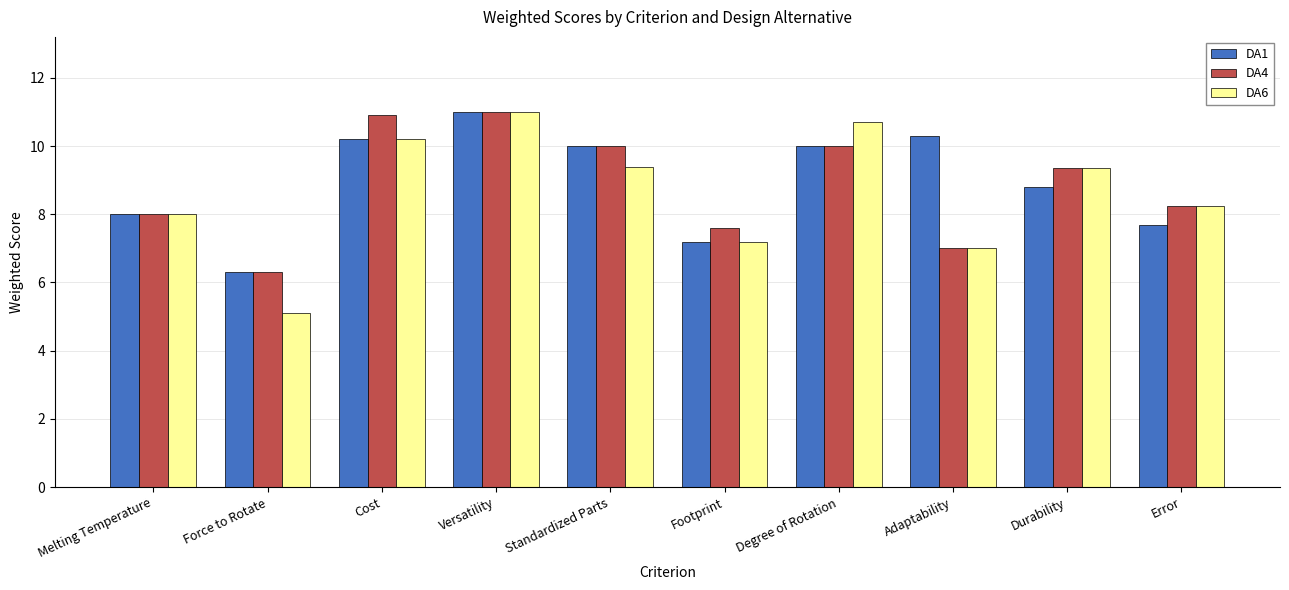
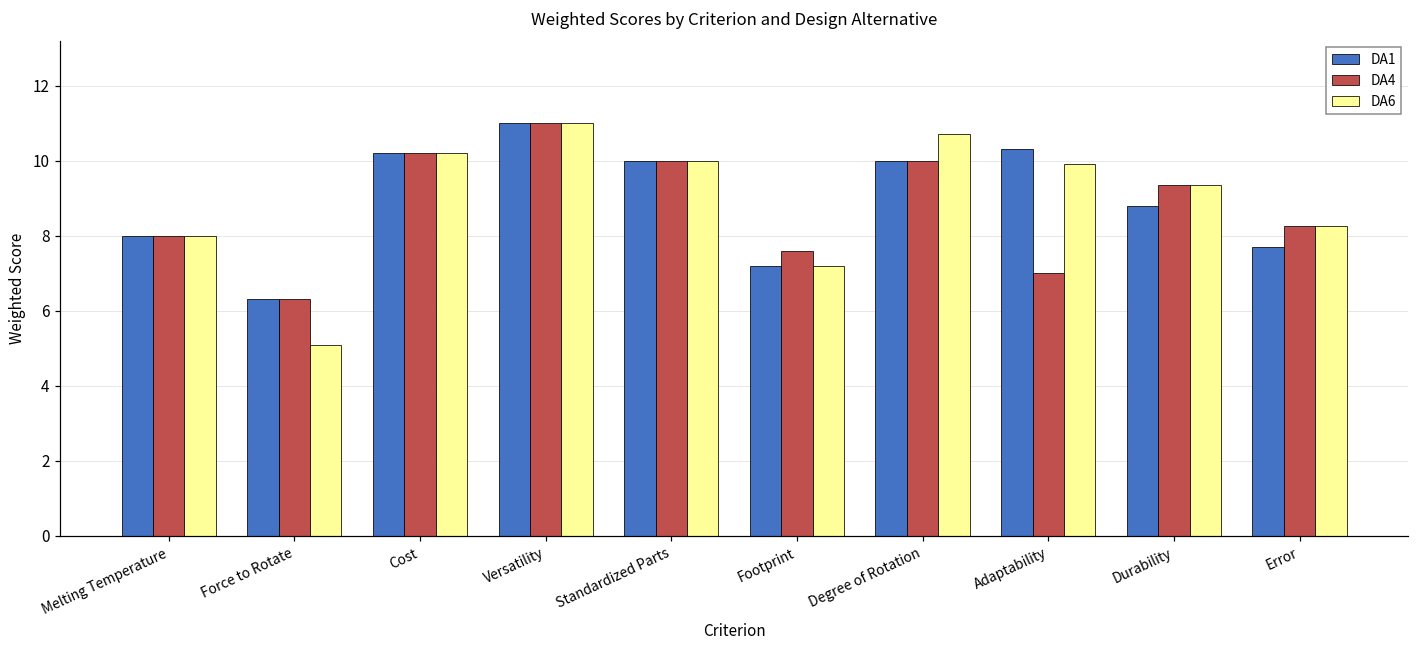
  {
    "DA1": {
      "Melting Temperature": 8.0,
      "Force to Rotate": 6.3,
      "Cost": 10.2,
      "Versatility": 11.0,
      "Standardized Parts": 10.0,
      "Footprint": 7.2,
      "Degree of Rotation": 10.0,
      "Adaptability": 10.3,
      "Durability": 8.8,
      "Error": 7.7
    },
    "DA4": {
      "Melting Temperature": 8.0,
      "Force to Rotate": 6.3,
-     "Cost": 10.9,
+     "Cost": 10.2,
      "Versatility": 11.0,
      "Standardized Parts": 10.0,
      "Footprint": 7.6,
      "Degree of Rotation": 10.0,
      "Adaptability": 7.0,
      "Durability": 9.4,
      "Error": 8.3
    },
    "DA6": {
      "Melting Temperature": 8.0,
      "Force to Rotate": 5.1,
      "Cost": 10.2,
      "Versatility": 11.0,
-     "Standardized Parts": 9.4,
+     "Standardized Parts": 10.0,
      "Footprint": 7.2,
      "Degree of Rotation": 10.7,
-     "Adaptability": 7.0,
+     "Adaptability": 9.9,
      "Durability": 9.4,
      "Error": 8.3
    }
  }
